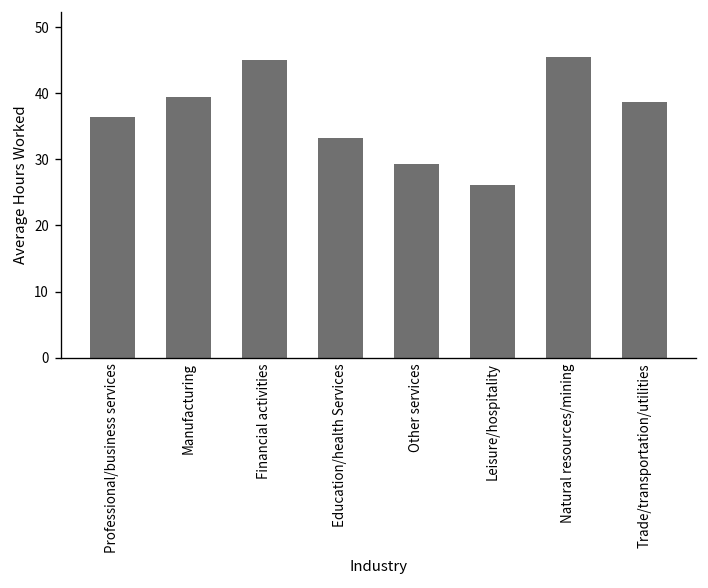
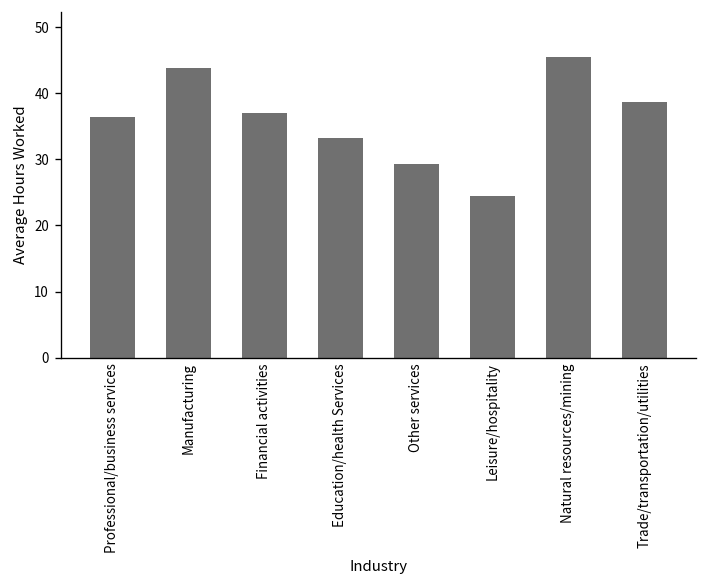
  {
    "Professional/business services": 36,
-   "Manufacturing": 40,
-   "Financial activities": 45,
+   "Manufacturing": 44,
+   "Financial activities": 37,
    "Education/health Services": 33,
    "Other services": 29,
-   "Leisure/hospitality": 26,
+   "Leisure/hospitality": 24,
    "Natural resources/mining": 46,
    "Trade/transportation/utilities": 39
  }
